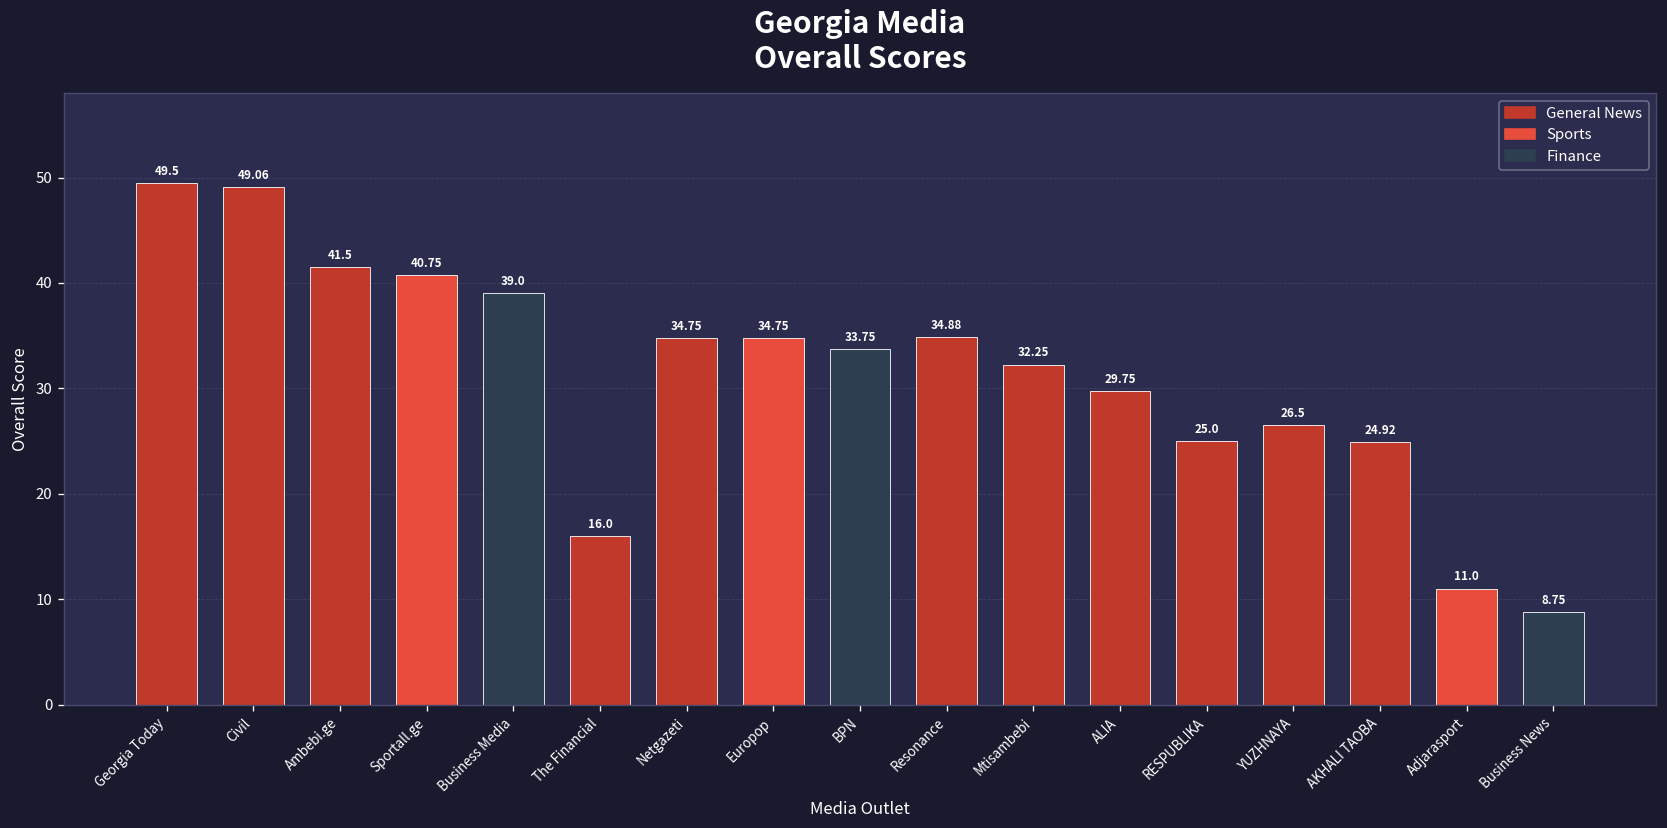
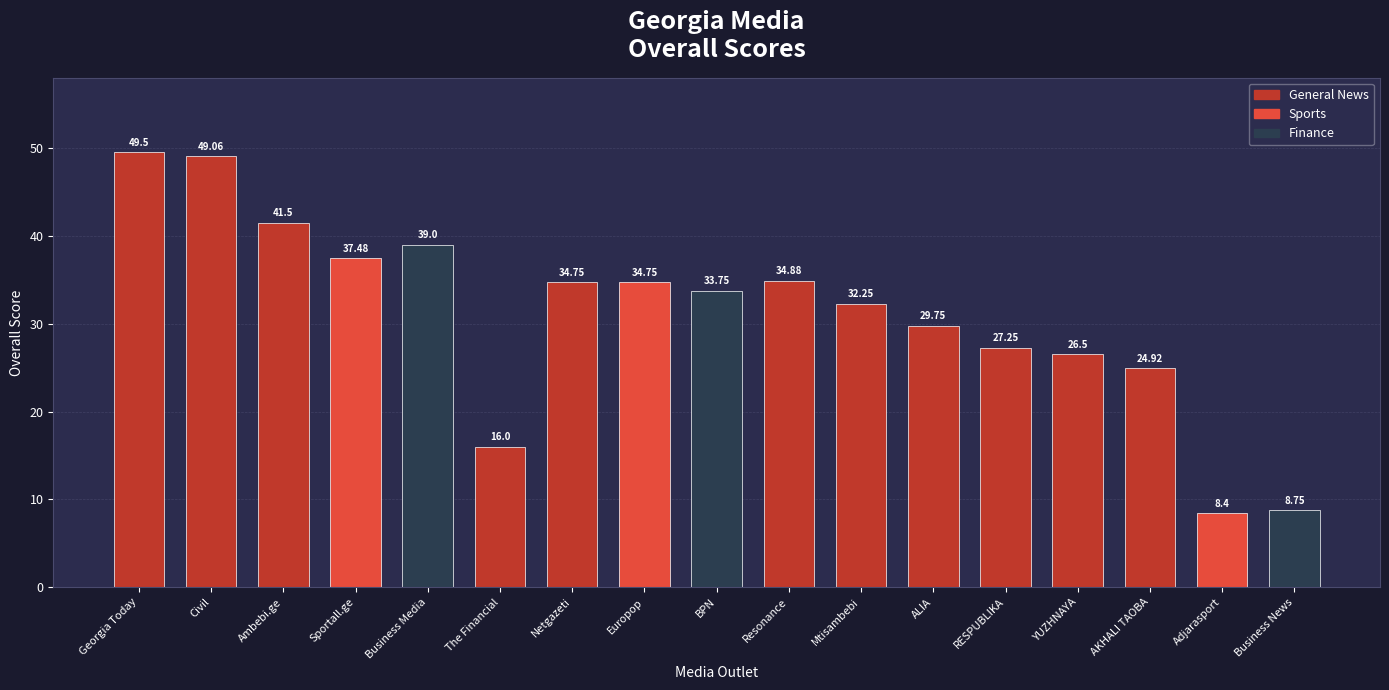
  {
    "Georgia Today": 49.5,
    "Civil": 49.06,
    "Ambebi.ge": 41.5,
-   "Sportall.ge": 40.75,
+   "Sportall.ge": 37.48,
    "Business Media": 39.0,
    "The Financial": 16.0,
    "Netgazeti": 34.75,
    "Europop": 34.75,
    "BPN": 33.75,
    "Resonance": 34.88,
    "Mtisambebi": 32.25,
    "ALIA": 29.75,
-   "RESPUBLIKA": 25.0,
+   "RESPUBLIKA": 27.25,
    "YUZHNAYA": 26.5,
    "AKHALI TAOBA": 24.92,
-   "Adjarasport": 11.0,
+   "Adjarasport": 8.4,
    "Business News": 8.75
  }
